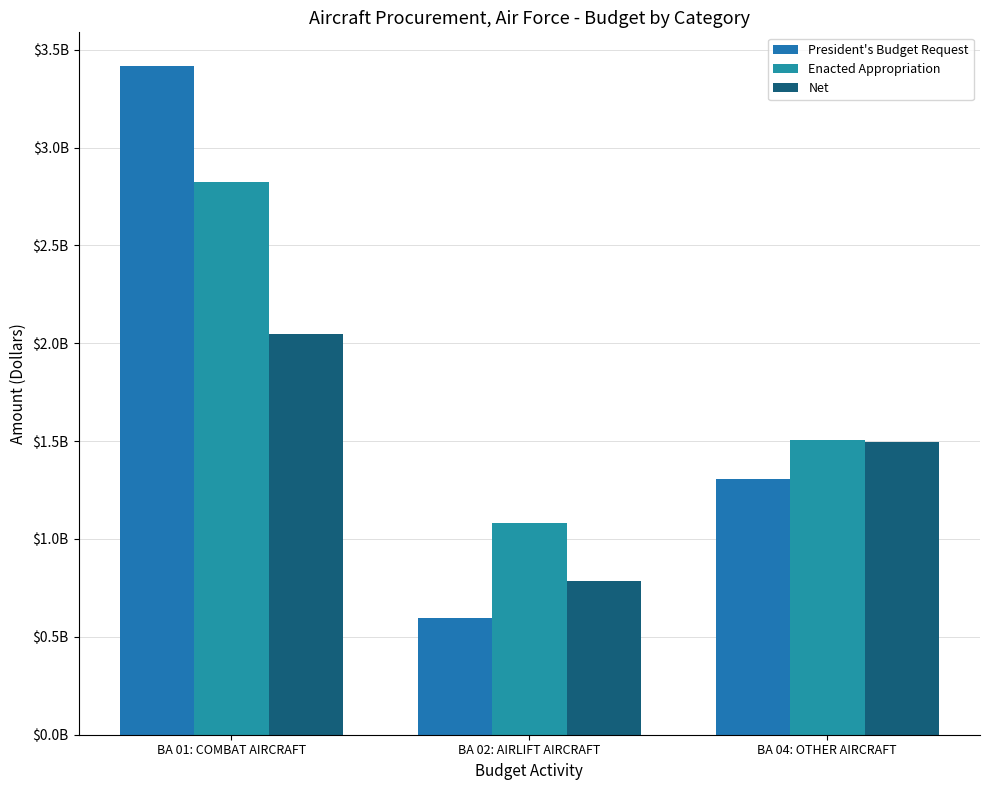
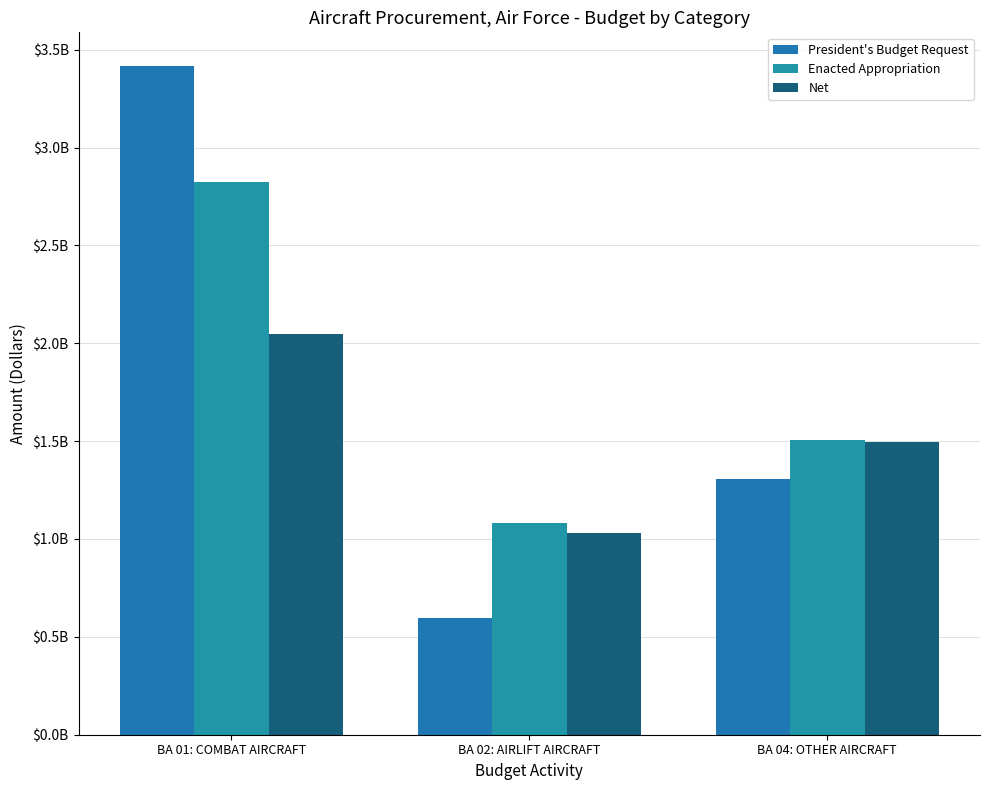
  {
    "Net": {
      "BA 01: COMBAT AIRCRAFT": "$2050000000",
-     "BA 02: AIRLIFT AIRCRAFT": "$780000000",
+     "BA 02: AIRLIFT AIRCRAFT": "$1030000000",
      "BA 04: OTHER AIRCRAFT": "$1500000000"
    }
  }
